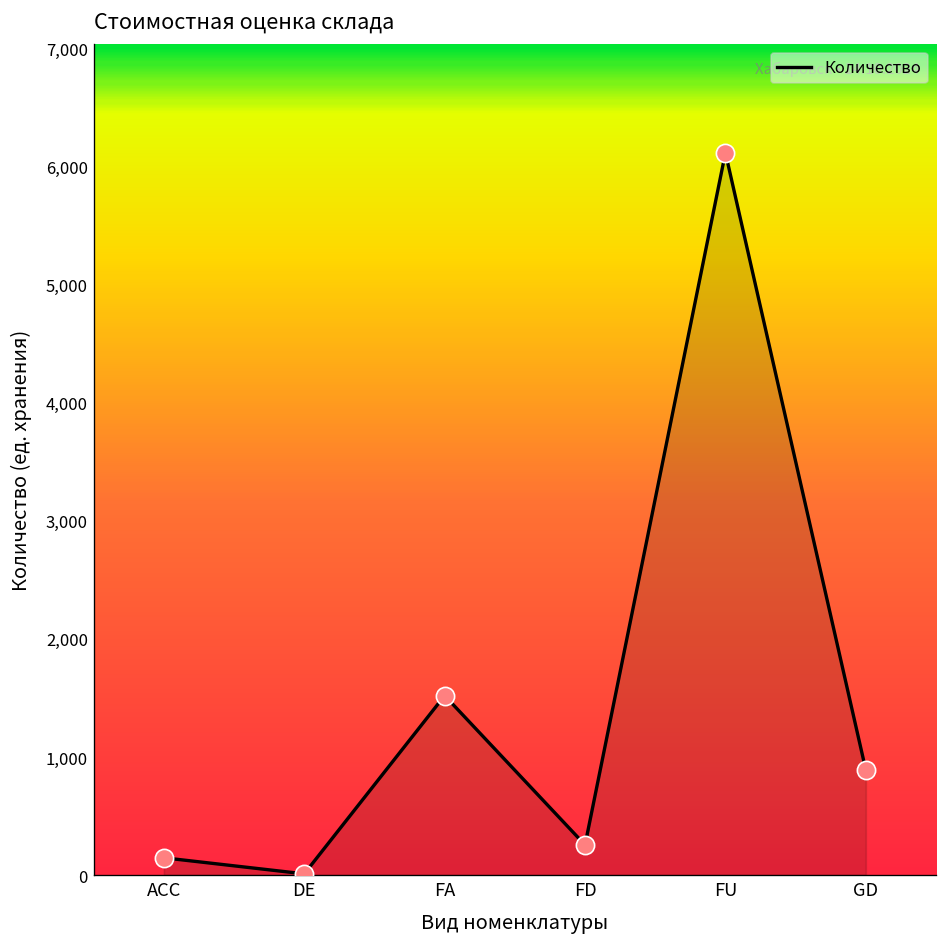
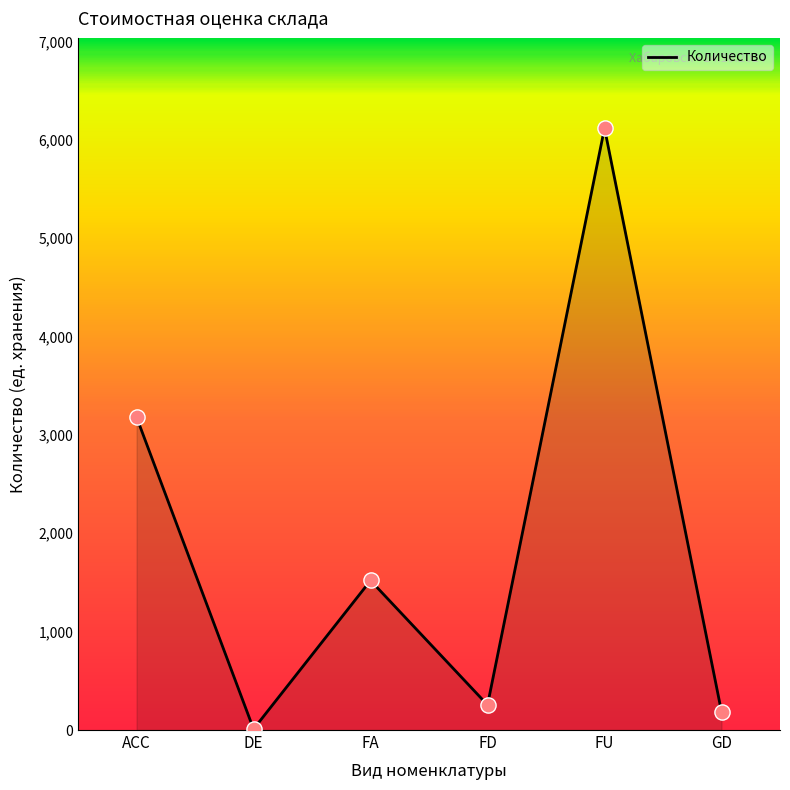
  {
-   "ACC": "100",
+   "ACC": "3,200",
    "DE": "0",
    "FA": "1,500",
    "FD": "300",
    "FU": "6,100",
-   "GD": "900"
+   "GD": "200"
  }
